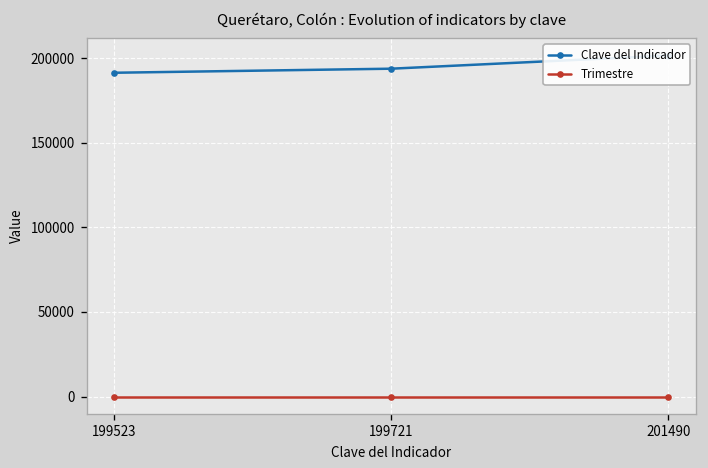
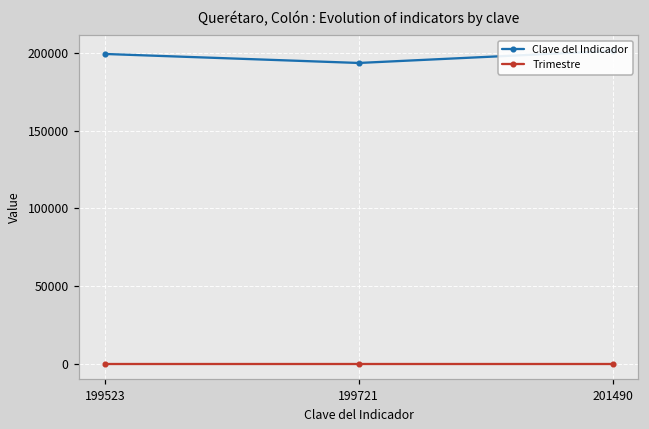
  {
    "Clave del Indicador": {
-     "199523": 191000,
+     "199523": 200000,
      "199721": 194000
    },
    "Trimestre": {
      "199523": 0,
      "199721": 0,
      "201490": 0
    }
  }
